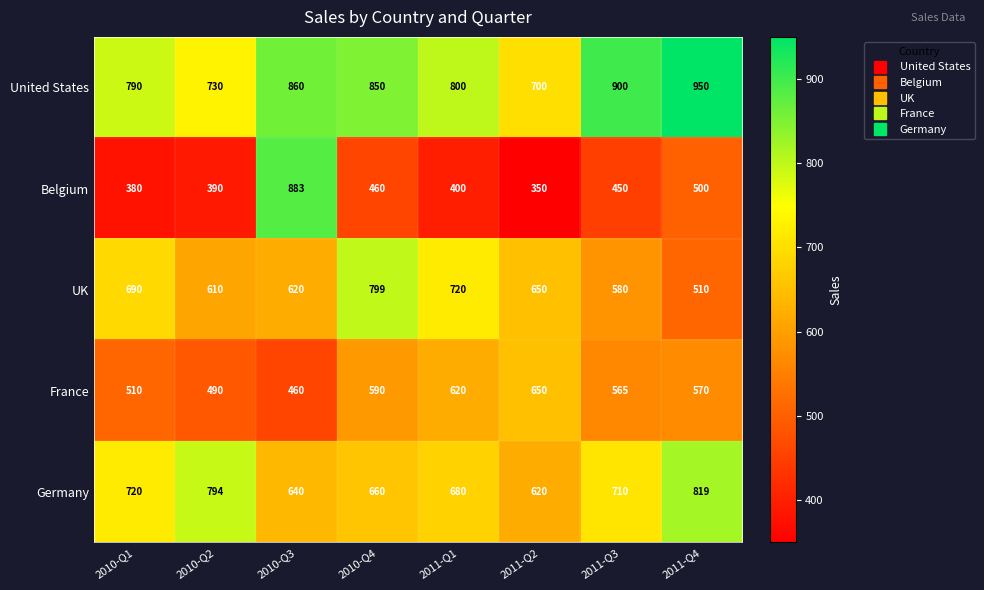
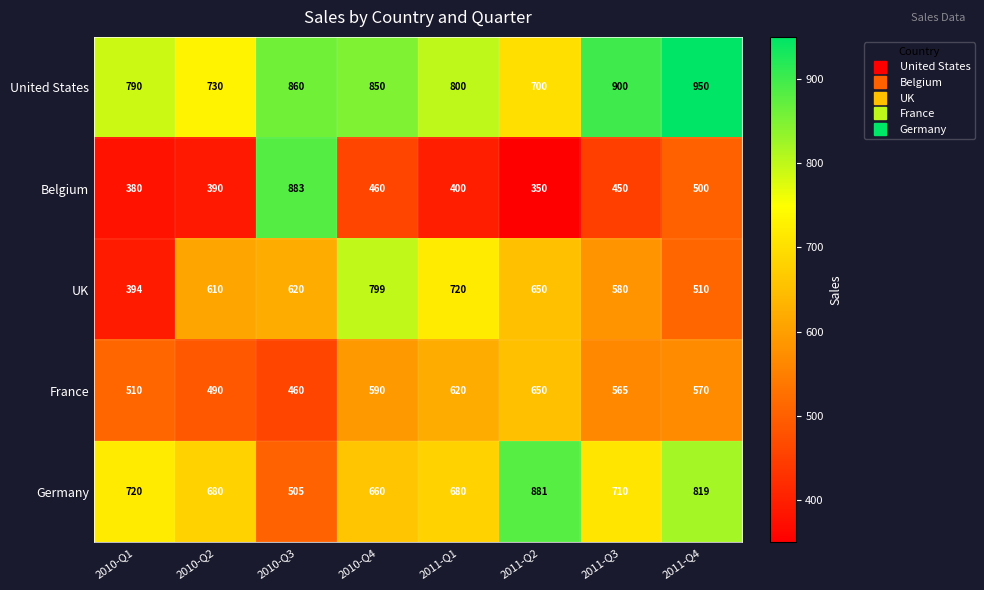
  {
    "United States": {
      "2010-Q1": 790,
      "2010-Q2": 730,
      "2010-Q3": 860,
      "2010-Q4": 850,
      "2011-Q1": 800,
      "2011-Q2": 700,
      "2011-Q3": 900,
      "2011-Q4": 950
    },
    "Belgium": {
      "2010-Q1": 380,
      "2010-Q2": 390,
      "2010-Q3": 883,
      "2010-Q4": 460,
      "2011-Q1": 400,
      "2011-Q2": 350,
      "2011-Q3": 450,
      "2011-Q4": 500
    },
    "UK": {
-     "2010-Q1": 690,
+     "2010-Q1": 394,
      "2010-Q2": 610,
      "2010-Q3": 620,
      "2010-Q4": 799,
      "2011-Q1": 720,
      "2011-Q2": 650,
      "2011-Q3": 580,
      "2011-Q4": 510
    },
    "France": {
      "2010-Q1": 510,
      "2010-Q2": 490,
      "2010-Q3": 460,
      "2010-Q4": 590,
      "2011-Q1": 620,
      "2011-Q2": 650,
      "2011-Q3": 565,
      "2011-Q4": 570
    },
    "Germany": {
      "2010-Q1": 720,
-     "2010-Q2": 794,
-     "2010-Q3": 640,
+     "2010-Q2": 680,
+     "2010-Q3": 505,
      "2010-Q4": 660,
      "2011-Q1": 680,
-     "2011-Q2": 620,
+     "2011-Q2": 881,
      "2011-Q3": 710,
      "2011-Q4": 819
    }
  }
